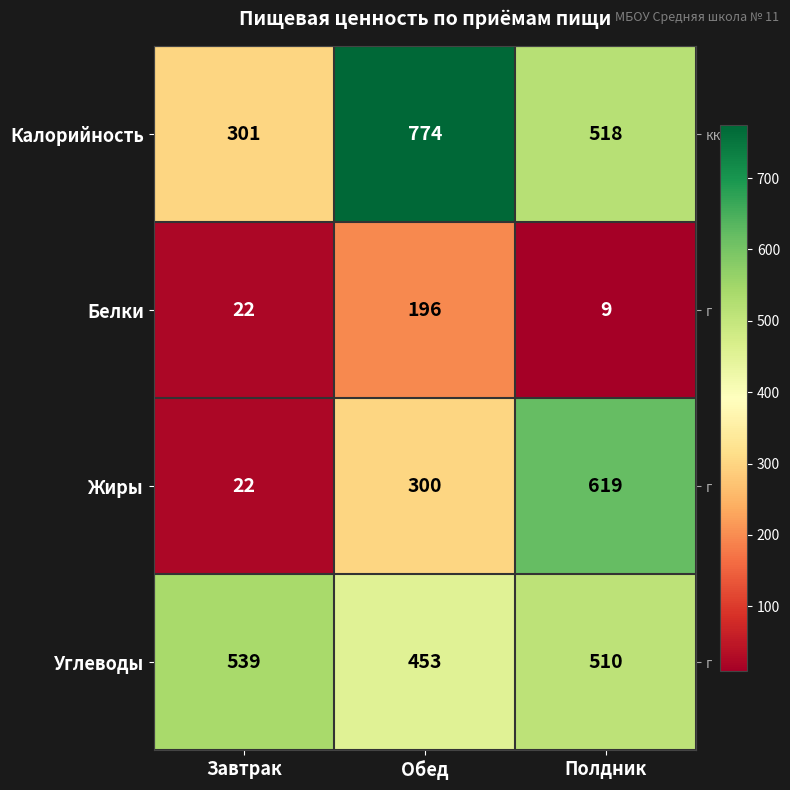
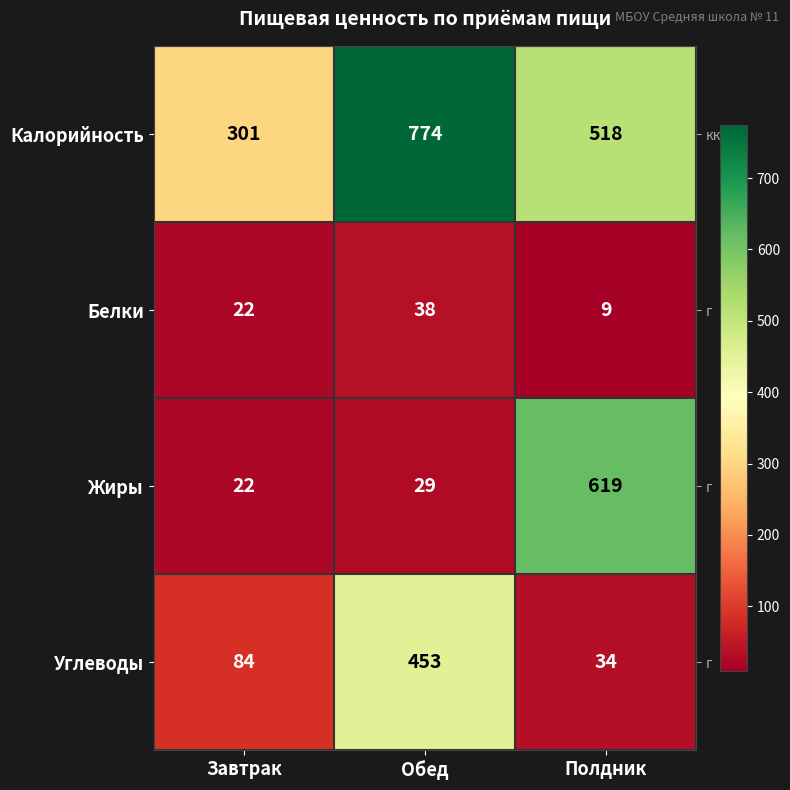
  {
    "Калорийность": {
      "Завтрак": 301,
      "Обед": 774,
      "Полдник": 518
    },
    "Белки": {
      "Завтрак": 22,
-     "Обед": 196,
+     "Обед": 38,
      "Полдник": 9
    },
    "Жиры": {
      "Завтрак": 22,
-     "Обед": 300,
+     "Обед": 29,
      "Полдник": 619
    },
    "Углеводы": {
-     "Завтрак": 539,
+     "Завтрак": 84,
      "Обед": 453,
-     "Полдник": 510
+     "Полдник": 34
    }
  }
